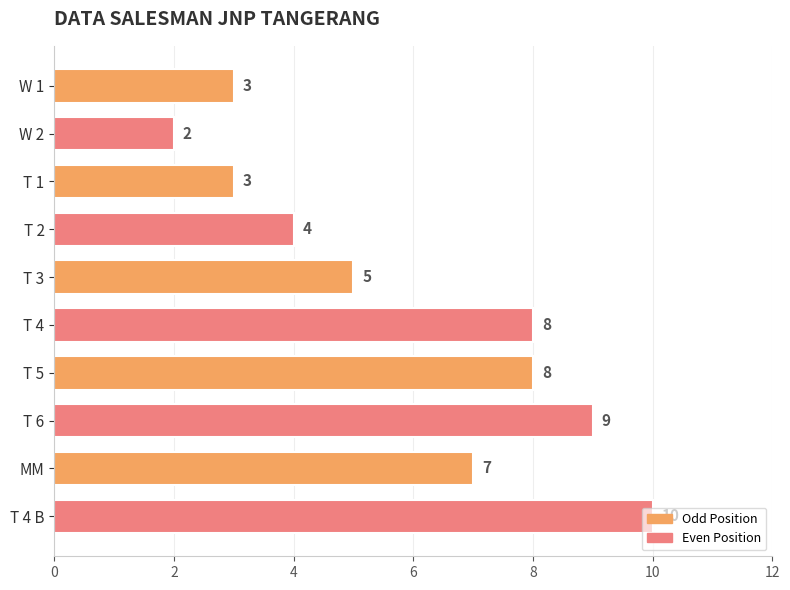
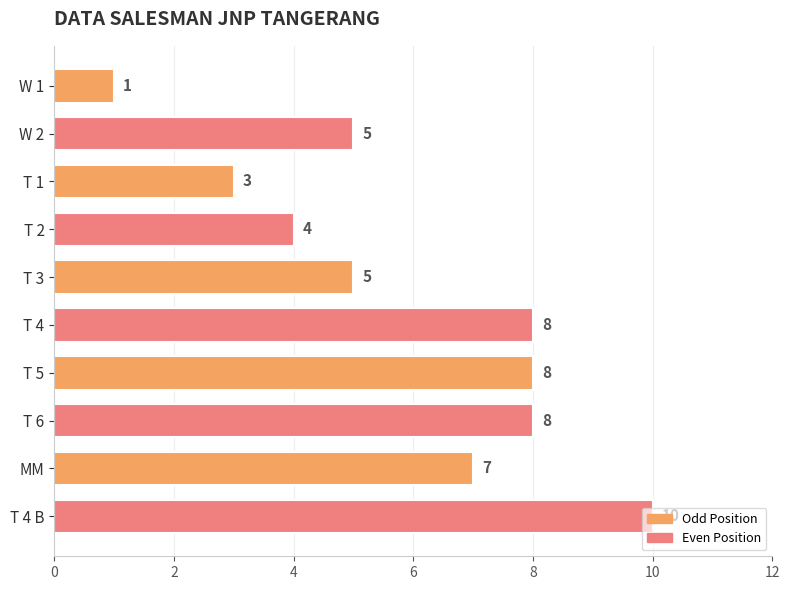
  {
-   "W 1": 3,
-   "W 2": 2,
+   "W 1": 1,
+   "W 2": 5,
    "T 1": 3,
    "T 2": 4,
    "T 3": 5,
    "T 4": 8,
    "T 5": 8,
-   "T 6": 9,
+   "T 6": 8,
    "MM": 7
  }
